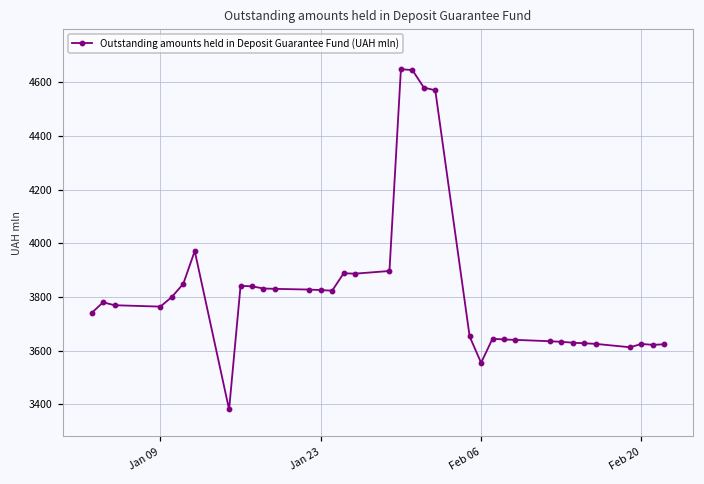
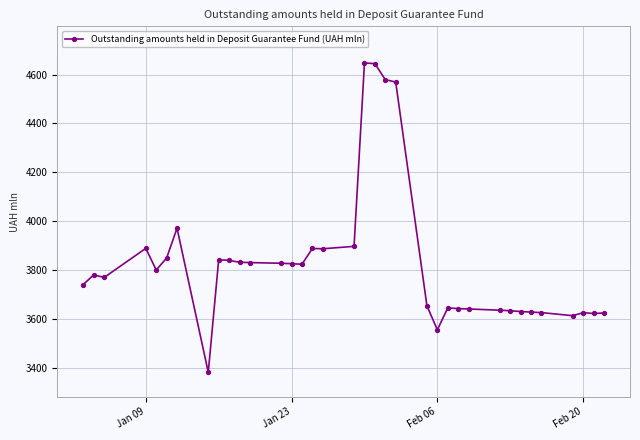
  {
-   "Jan 09": 3760,
+   "Jan 09": 3890,
    "Jan 23": 3830,
    "Feb 06": 3550,
    "Feb 20": 3620
  }
